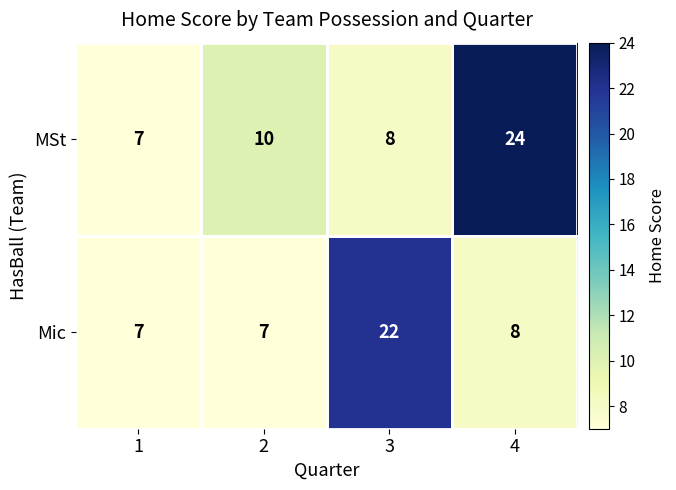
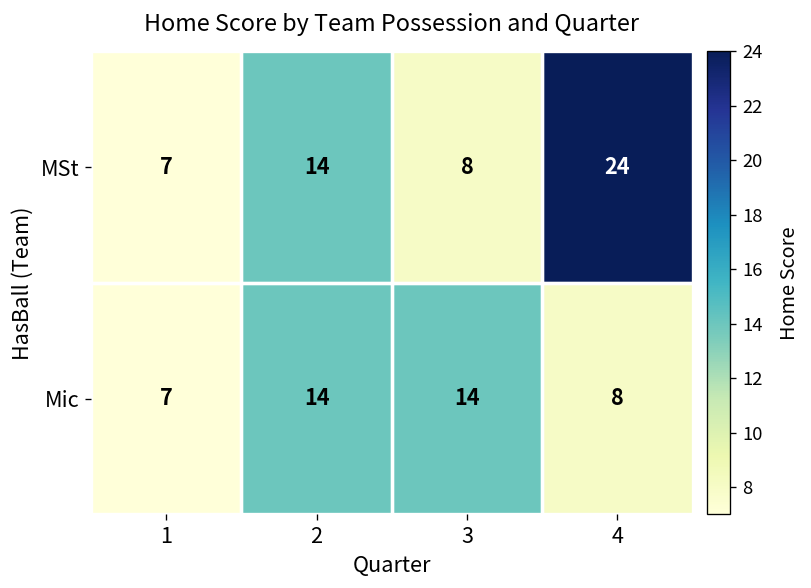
  {
    "MSt": {
      "1": 7,
-     "2": 10,
+     "2": 14,
      "3": 8,
      "4": 24
    },
    "Mic": {
      "1": 7,
-     "2": 7,
-     "3": 22,
+     "2": 14,
+     "3": 14,
      "4": 8
    }
  }
